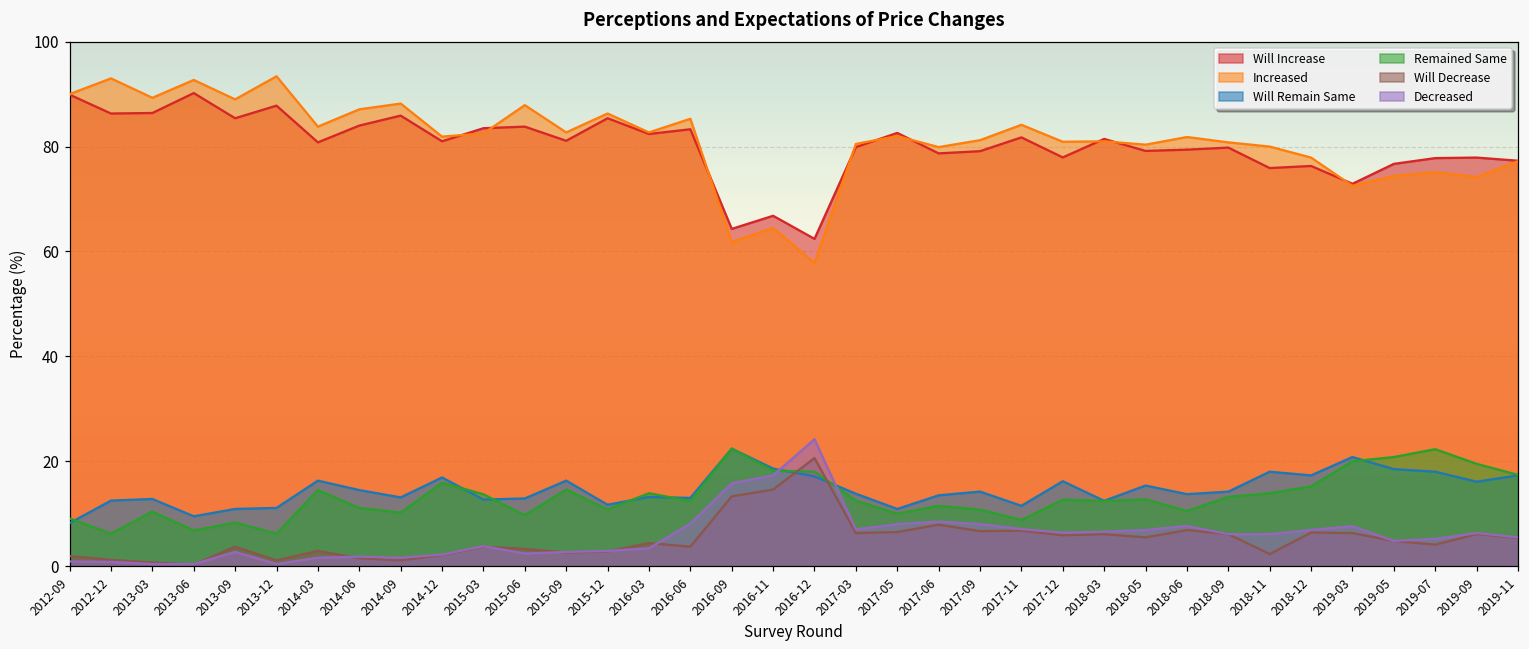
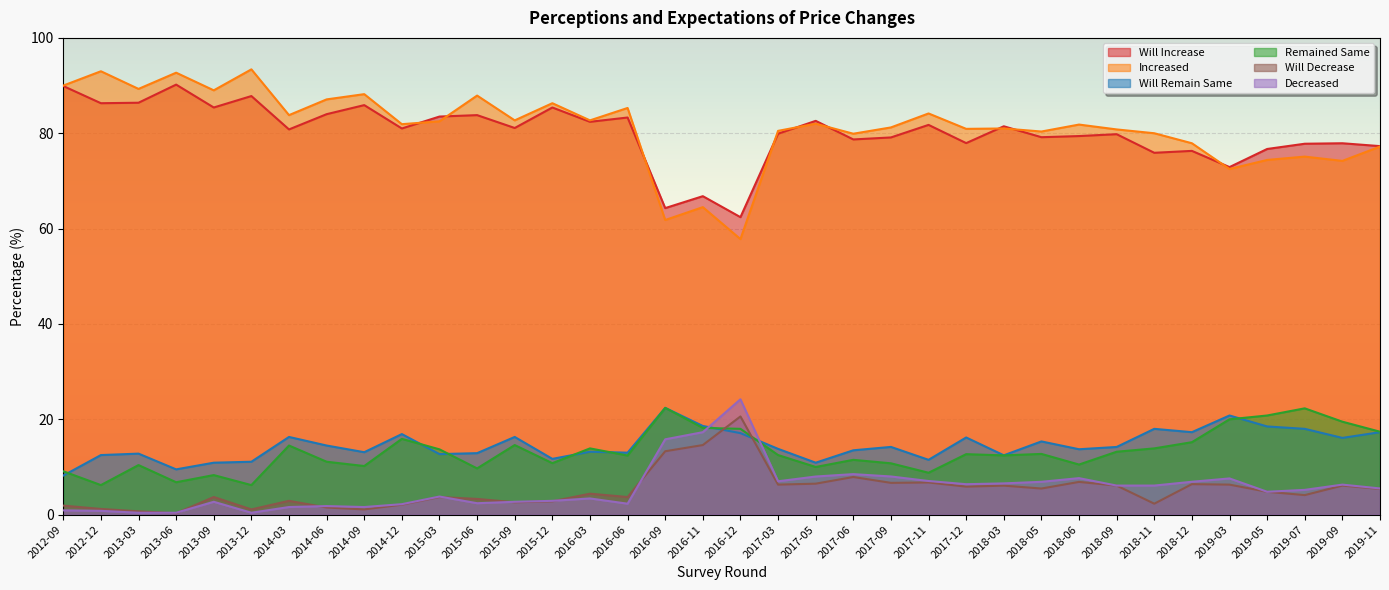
  {
    "Will Increase": {
      "2012-12": 86,
      "2013-03": 86,
      "2013-06": 90,
      "2013-09": 85,
      "2013-12": 88,
      "2014-03": 81,
      "2014-06": 84,
      "2014-09": 86,
      "2014-12": 81,
      "2015-03": 84,
      "2015-06": 84,
      "2015-09": 81,
      "2015-12": 85,
      "2016-06": 83,
      "2016-09": 64,
      "2016-11": 67,
      "2016-12": 62,
      "2017-03": 80,
      "2017-05": 83,
      "2017-06": 79,
      "2017-09": 79,
      "2017-11": 82,
      "2017-12": 78,
      "2018-05": 79,
      "2018-06": 79,
      "2018-09": 80,
      "2018-11": 76,
      "2018-12": 76,
      "2019-05": 77,
      "2019-07": 78,
      "2019-09": 78
    },
    "Increased": {
      "2012-12": 93,
      "2013-03": 89,
      "2013-06": 93,
      "2013-09": 89,
      "2013-12": 93,
      "2014-03": 84,
      "2014-06": 87,
      "2014-09": 88,
      "2014-12": 82,
      "2015-03": 83,
      "2015-06": 88,
      "2015-09": 83,
      "2015-12": 86,
      "2016-06": 85,
      "2016-09": 62,
      "2016-11": 65,
      "2016-12": 58,
      "2017-03": 81,
      "2017-05": 82,
      "2017-06": 80,
      "2017-09": 81,
      "2017-11": 84,
      "2017-12": 81,
      "2018-05": 80,
      "2018-06": 82,
      "2018-09": 81,
      "2018-11": 80,
      "2018-12": 78,
      "2019-05": 74,
      "2019-07": 75,
      "2019-09": 74
    },
    "Will Remain Same": {
      "2012-09": 8,
      "2012-12": 13,
      "2013-03": 13,
      "2013-06": 10,
      "2013-09": 11,
      "2013-12": 11,
      "2014-03": 16,
      "2014-06": 15,
      "2014-09": 13,
      "2014-12": 17,
      "2015-03": 13,
      "2015-06": 13,
      "2015-09": 16,
      "2015-12": 12,
      "2016-03": 13,
      "2016-06": 13,
      "2016-12": 17,
      "2017-03": 14,
      "2017-05": 11,
      "2017-06": 14,
      "2017-09": 14,
      "2017-11": 12,
      "2017-12": 16,
      "2018-05": 15,
      "2018-06": 14,
      "2018-09": 14,
      "2018-11": 18,
      "2018-12": 17,
      "2019-03": 21,
      "2019-05": 19,
      "2019-07": 18,
      "2019-09": 16
    },
    "Remained Same": {
      "2012-09": 9,
      "2012-12": 6,
      "2013-03": 10,
      "2013-06": 7,
      "2013-09": 8,
      "2013-12": 6,
      "2014-03": 15,
      "2014-06": 11,
      "2014-09": 10,
      "2014-12": 16,
      "2015-03": 14,
      "2015-06": 10,
      "2015-09": 15,
      "2015-12": 11,
      "2016-03": 14,
      "2016-06": 12,
      "2016-12": 18,
      "2017-03": 13,
      "2017-05": 10,
      "2017-06": 12,
      "2017-09": 11,
      "2017-11": 9,
      "2017-12": 13,
      "2018-05": 13,
      "2018-06": 11,
      "2018-09": 13,
      "2018-11": 14,
      "2018-12": 15,
      "2019-03": 20,
      "2019-05": 21,
      "2019-07": 22,
      "2019-09": 20
    },
    "Will Decrease": {
      "2012-09": 2,
      "2013-09": 4,
      "2013-12": 1,
      "2014-03": 3,
      "2015-06": 3,
      "2016-03": 4,
      "2016-06": 4,
      "2016-09": 13,
      "2016-11": 15,
      "2016-12": 21,
      "2017-03": 6,
      "2017-05": 7,
      "2017-06": 8,
      "2017-09": 7,
      "2018-05": 5,
      "2018-06": 7,
      "2018-11": 2,
      "2019-03": 6,
      "2019-07": 4
    },
    "Decreased": {
      "2012-09": 1,
      "2013-09": 3,
      "2013-12": 0,
      "2014-03": 2,
      "2015-06": 2,
      "2016-03": 3,
-     "2016-06": 8,
+     "2016-06": 2,
      "2016-09": 16,
      "2016-11": 17,
      "2016-12": 24,
      "2017-03": 7,
      "2017-05": 8,
      "2017-06": 9,
      "2017-09": 8,
      "2018-05": 7,
      "2018-06": 8,
      "2018-11": 6,
      "2019-03": 8,
      "2019-07": 5
    }
  }
